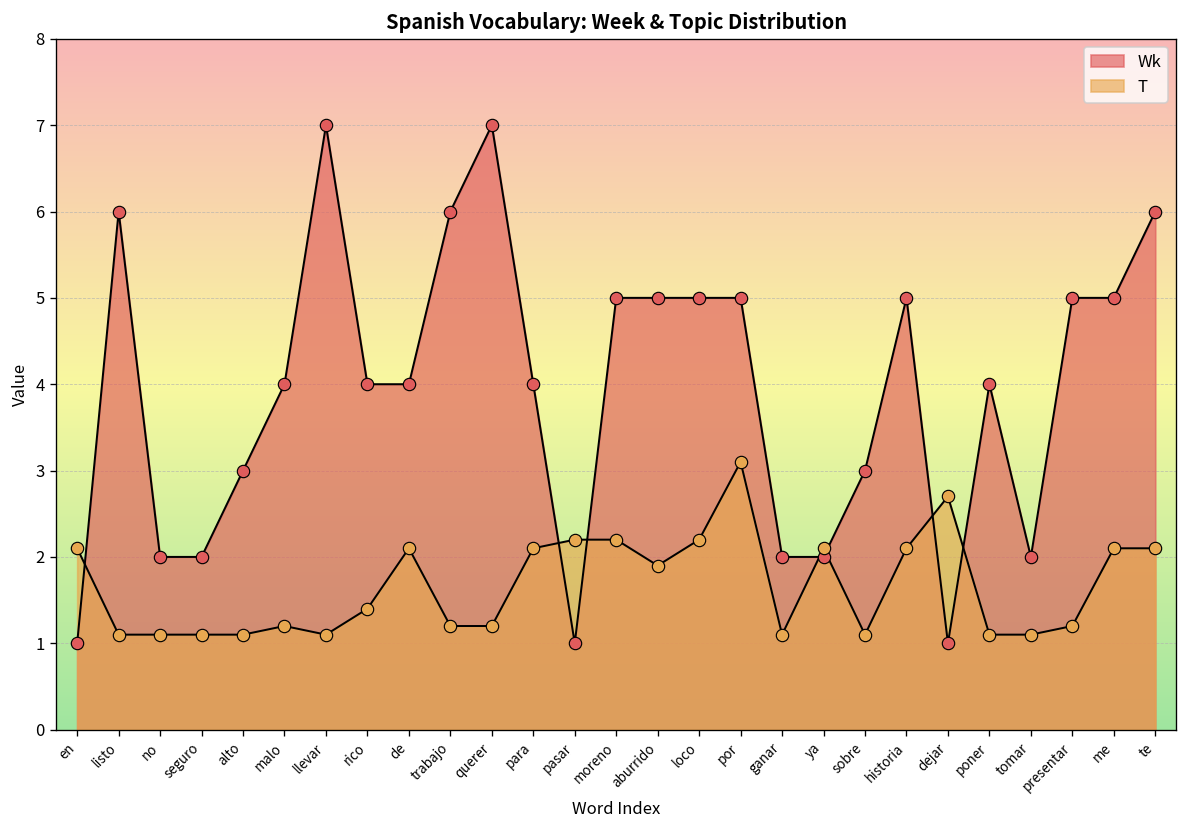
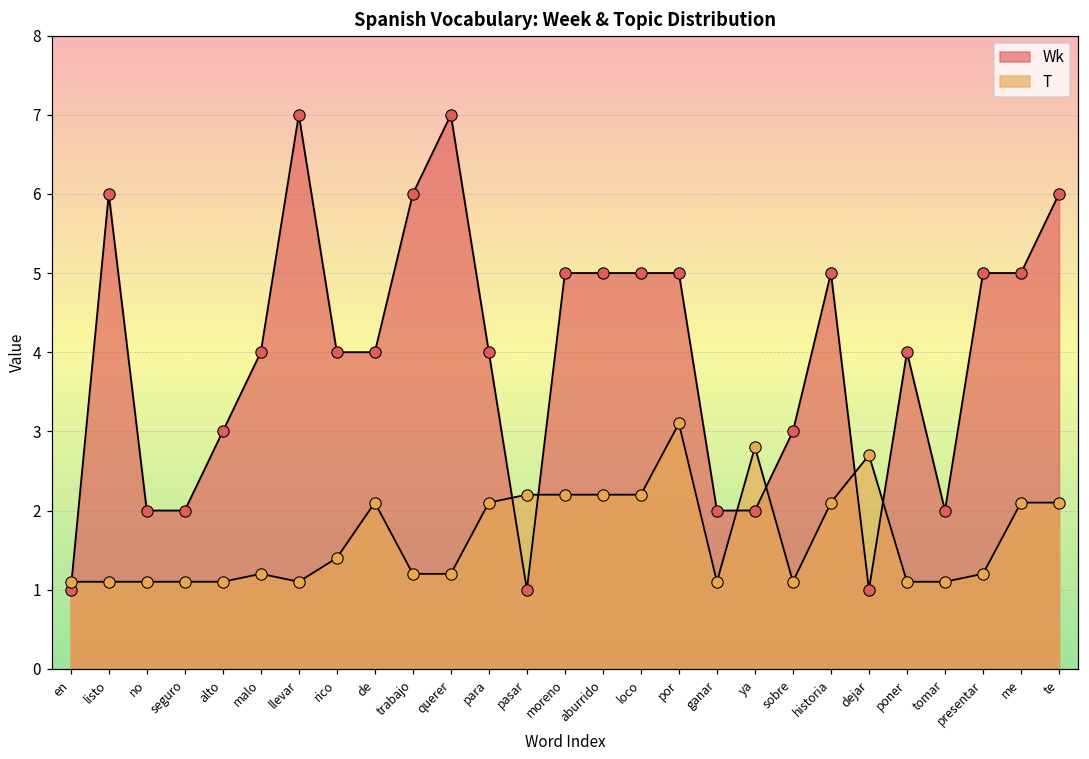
  {
    "Wk": {
      "en": 1.0,
      "listo": 6.0,
      "no": 2.0,
      "seguro": 2.0,
      "alto": 3.0,
      "malo": 4.0,
      "llevar": 7.0,
      "rico": 4.0,
      "de": 4.0,
      "trabajo": 6.0,
      "querer": 7.0,
      "para": 4.0,
      "pasar": 1.0,
      "moreno": 5.0,
      "aburrido": 5.0,
      "loco": 5.0,
      "por": 5.0,
      "ganar": 2.0,
      "ya": 2.0,
      "sobre": 3.0,
      "historia": 5.0,
      "dejar": 1.0,
      "poner": 4.0,
      "tomar": 2.0,
      "presentar": 5.0,
      "me": 5.0,
      "te": 6.0
    },
    "T": {
-     "en": 2.1,
+     "en": 1.1,
      "listo": 1.1,
      "no": 1.1,
      "seguro": 1.1,
      "alto": 1.1,
      "malo": 1.2,
      "llevar": 1.1,
      "rico": 1.4,
      "de": 2.1,
      "trabajo": 1.2,
      "querer": 1.2,
      "para": 2.1,
      "pasar": 2.2,
      "moreno": 2.2,
-     "aburrido": 1.9,
+     "aburrido": 2.2,
      "loco": 2.2,
      "por": 3.1,
      "ganar": 1.1,
-     "ya": 2.1,
+     "ya": 2.8,
      "sobre": 1.1,
      "historia": 2.1,
      "dejar": 2.7,
      "poner": 1.1,
      "tomar": 1.1,
      "presentar": 1.2,
      "me": 2.1,
      "te": 2.1
    }
  }
